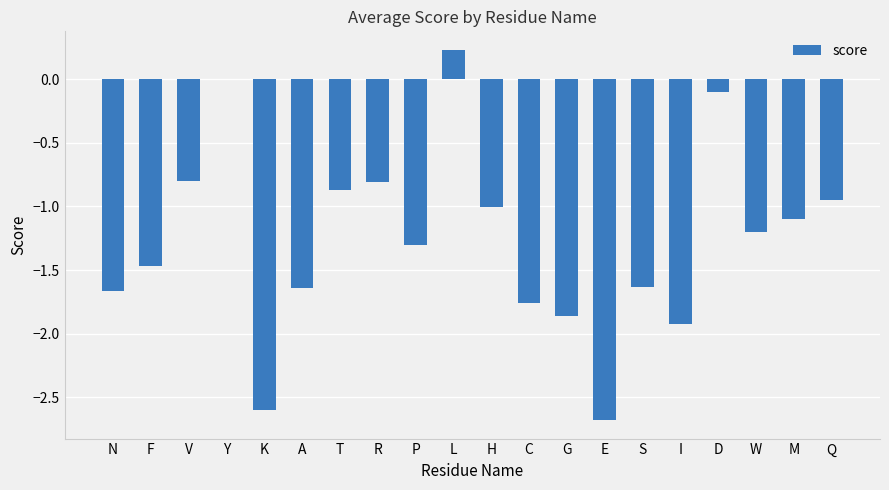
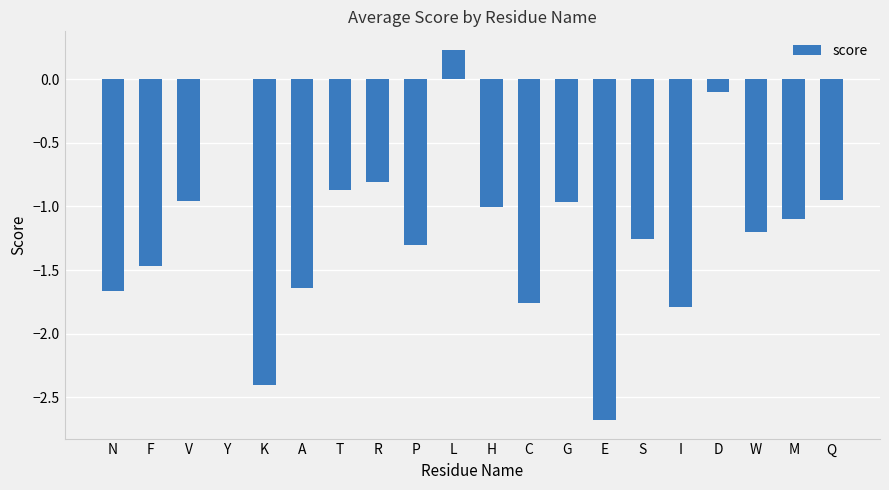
  {
    "N": -1.67,
    "F": -1.47,
-   "V": -0.80,
+   "V": -0.96,
    "Y": 0.00,
-   "K": -2.60,
+   "K": -2.40,
    "A": -1.64,
    "T": -0.87,
    "R": -0.81,
    "P": -1.30,
    "L": 0.23,
    "H": -1.01,
    "C": -1.76,
-   "G": -1.86,
+   "G": -0.97,
    "E": -2.68,
-   "S": -1.63,
-   "I": -1.93,
+   "S": -1.26,
+   "I": -1.79,
    "D": -0.10,
    "W": -1.20,
    "M": -1.10,
    "Q": -0.95
  }
